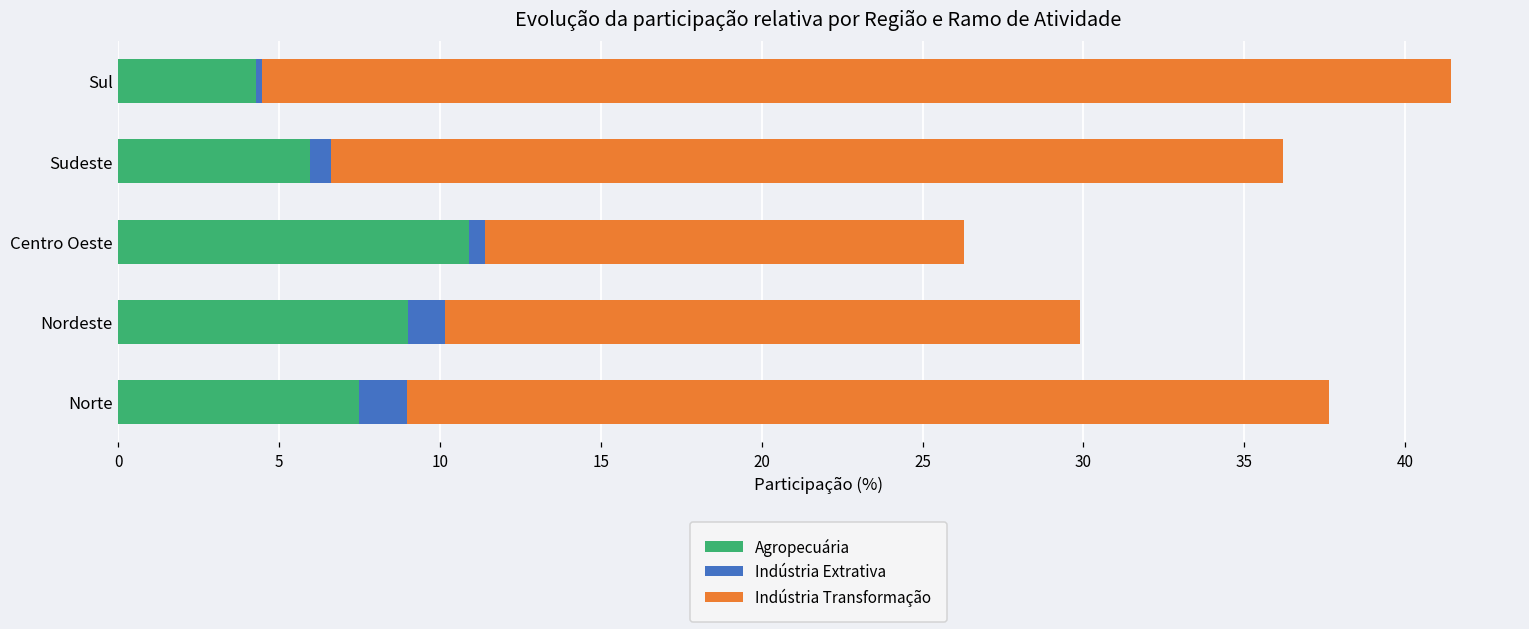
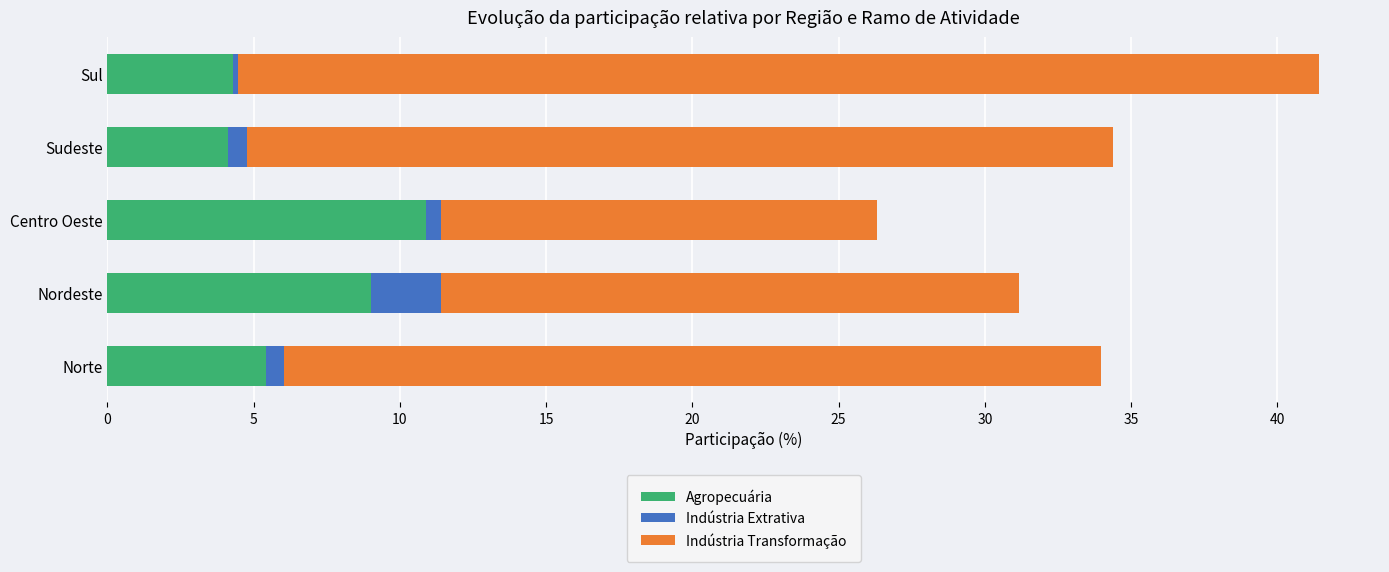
  {
    "Agropecuária": {
      "Sul": 4.3,
-     "Sudeste": 6.0,
+     "Sudeste": 4.1,
      "Centro Oeste": 10.9,
      "Nordeste": 9.0,
-     "Norte": 7.5
+     "Norte": 5.4
    },
    "Indústria Extrativa": {
      "Sul": 0.2,
      "Sudeste": 0.7,
      "Centro Oeste": 0.5,
-     "Nordeste": 1.1,
-     "Norte": 1.5
+     "Nordeste": 2.4,
+     "Norte": 0.6
    },
    "Indústria Transformação": {
      "Sul": 37.0,
      "Sudeste": 29.6,
      "Centro Oeste": 14.9,
      "Nordeste": 19.8,
-     "Norte": 28.7
+     "Norte": 28.0
    }
  }
